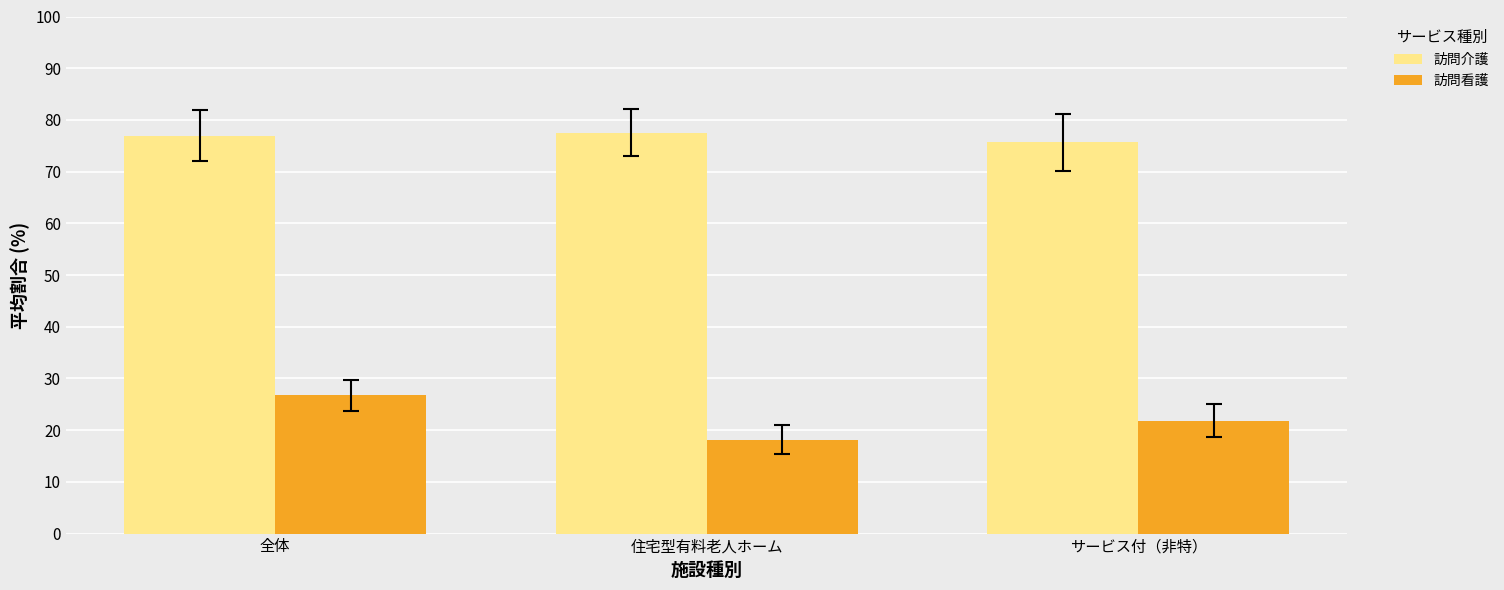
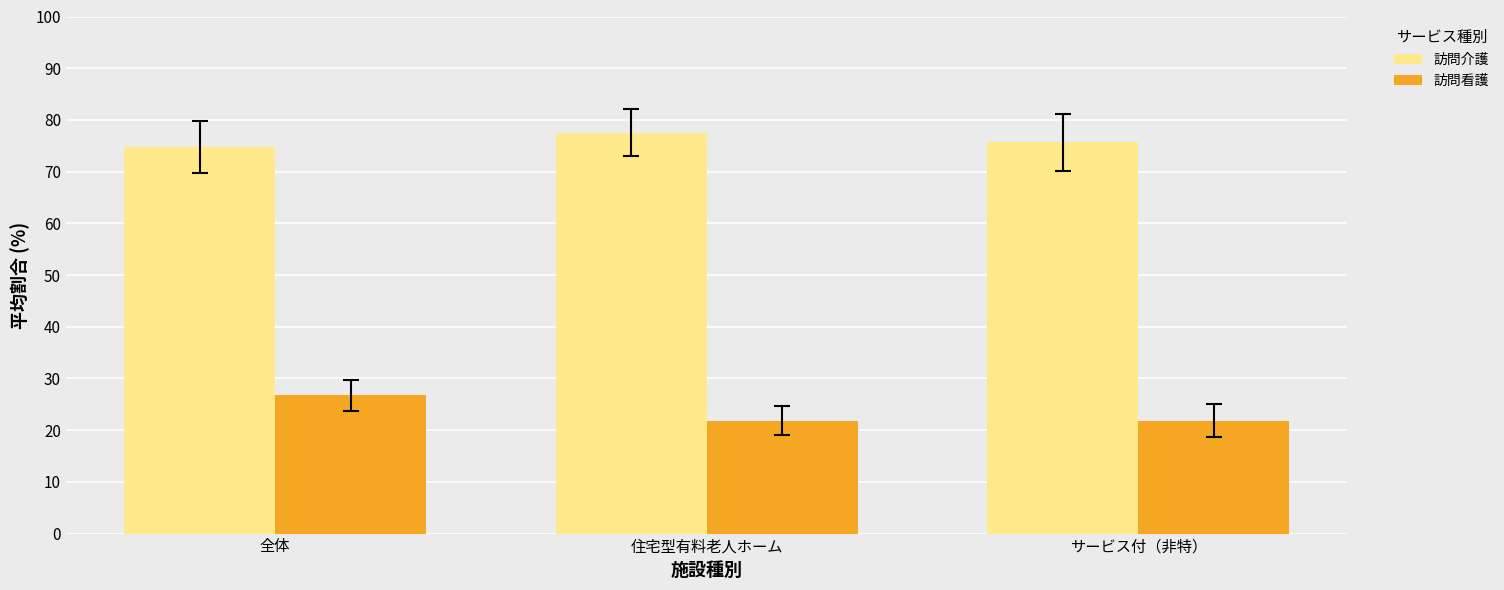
  {
    "訪問介護": {
-     "全体": 77,
+     "全体": 75,
      "住宅型有料老人ホーム": 78,
      "サービス付（非特）": 76
    },
    "訪問看護": {
      "全体": 27,
-     "住宅型有料老人ホーム": 18,
+     "住宅型有料老人ホーム": 22,
      "サービス付（非特）": 22
    }
  }
